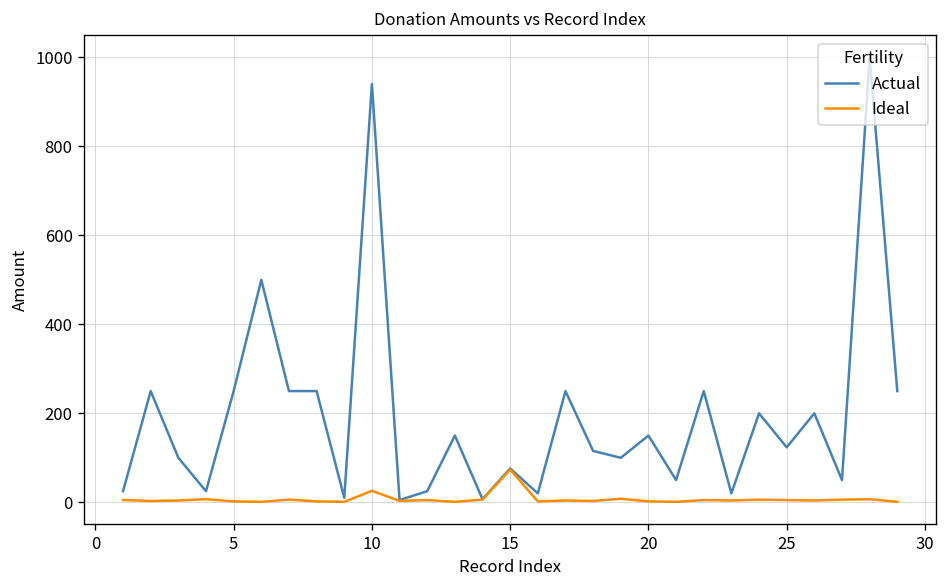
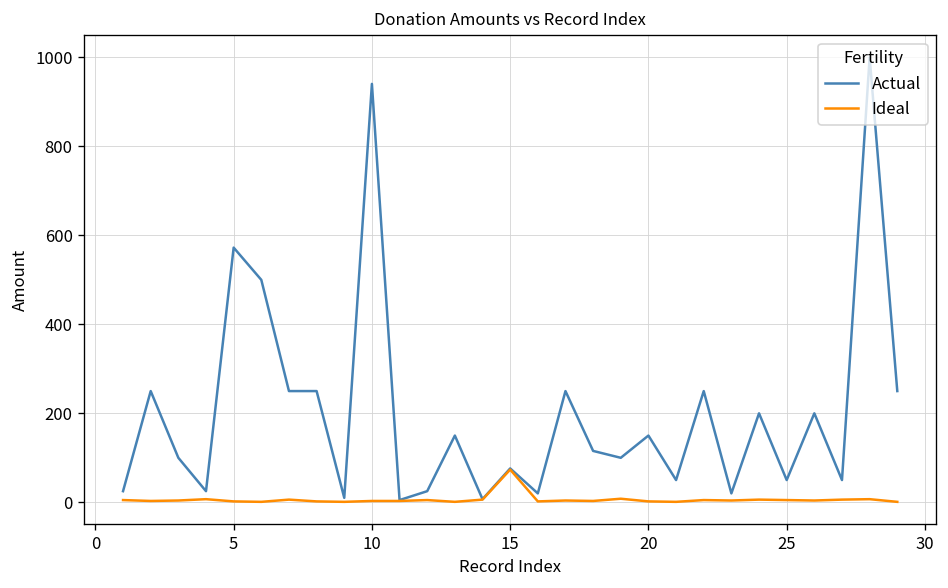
  {
    "Actual": {
-     "5": 250,
+     "5": 570,
      "10": 940,
      "20": 150,
-     "25": 120
+     "25": 50
    },
    "Ideal": {
      "5": 0,
-     "10": 30,
+     "10": 0,
      "20": 0,
      "25": 10
    }
  }
